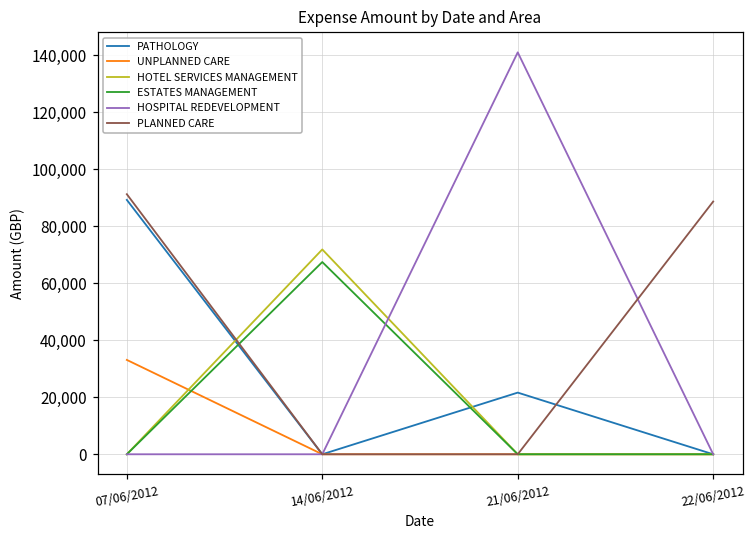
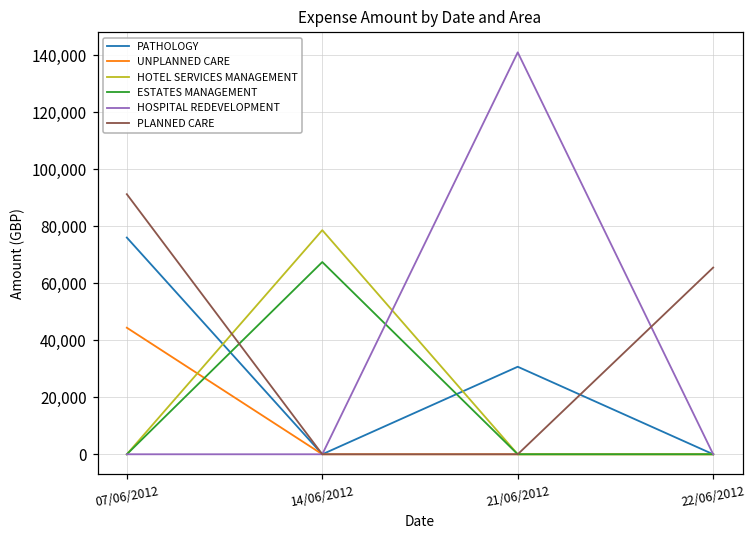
  {
    "PATHOLOGY": {
-     "07/06/2012": "89,000",
-     "21/06/2012": "22,000"
+     "07/06/2012": "76,000",
+     "21/06/2012": "31,000"
    },
    "UNPLANNED CARE": {
-     "07/06/2012": "33,000"
+     "07/06/2012": "44,000"
    },
    "HOTEL SERVICES MANAGEMENT": {
-     "14/06/2012": "72,000"
+     "14/06/2012": "79,000"
    },
    "ESTATES MANAGEMENT": {
      "14/06/2012": "67,000"
    },
    "HOSPITAL REDEVELOPMENT": {
      "21/06/2012": "141,000"
    },
    "PLANNED CARE": {
      "07/06/2012": "91,000",
-     "22/06/2012": "89,000"
+     "22/06/2012": "66,000"
    }
  }
